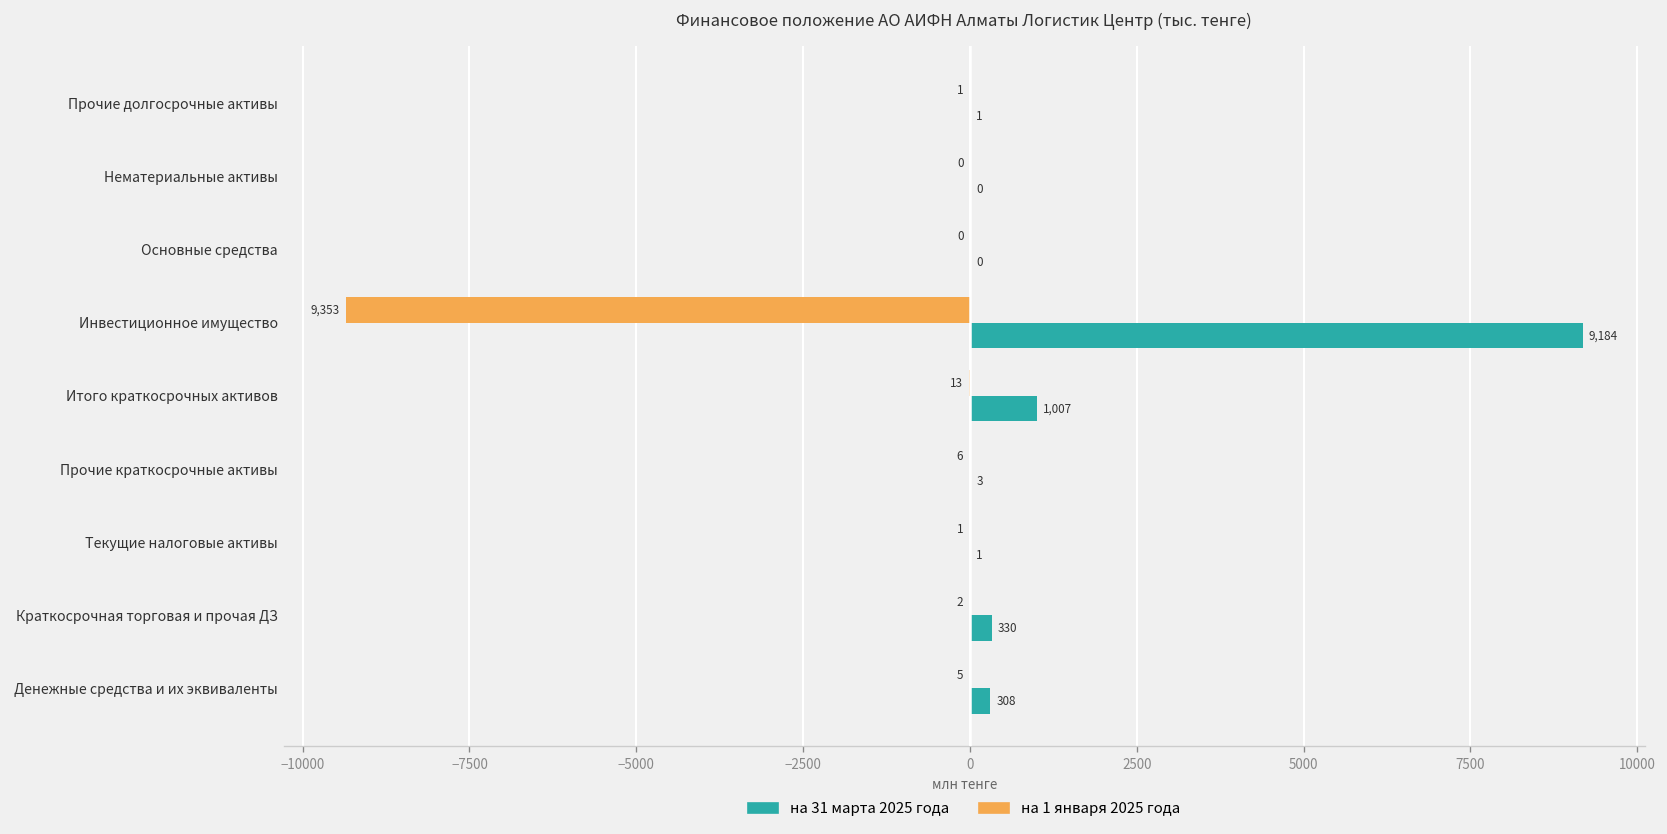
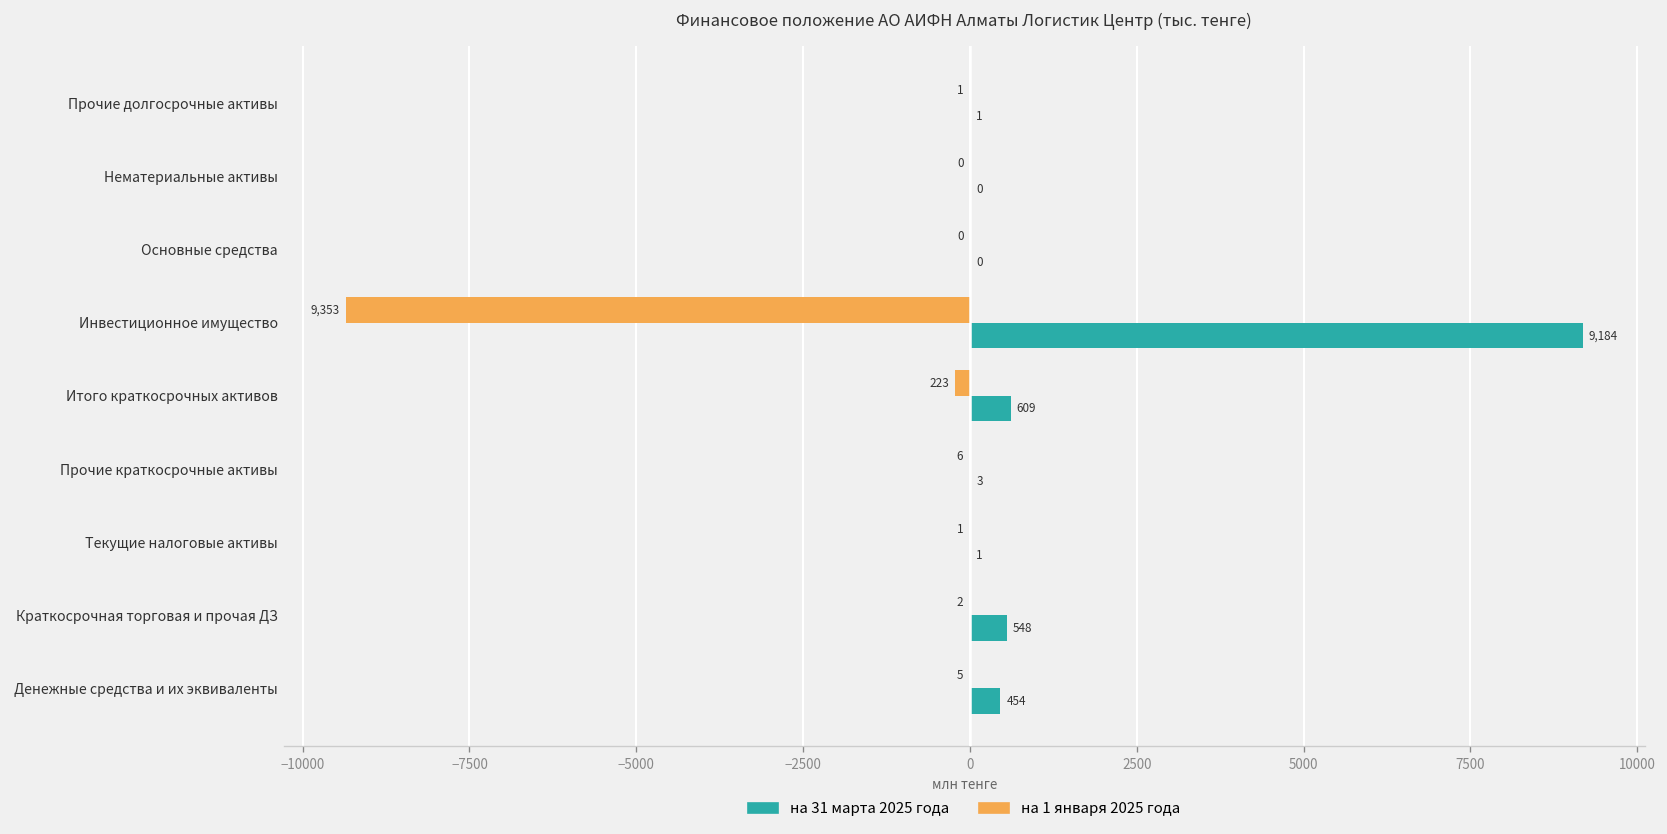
  {
    "на 31 марта 2025 года": {
      "Прочие долгосрочные активы": "1",
      "Нематериальные активы": "0",
      "Основные средства": "0",
      "Инвестиционное имущество": "9,184",
-     "Итого краткосрочных активов": "1,007",
+     "Итого краткосрочных активов": "609",
      "Прочие краткосрочные активы": "3",
      "Текущие налоговые активы": "1",
-     "Краткосрочная торговая и прочая ДЗ": "330",
-     "Денежные средства и их эквиваленты": "308"
+     "Краткосрочная торговая и прочая ДЗ": "548",
+     "Денежные средства и их эквиваленты": "454"
    },
    "на 1 января 2025 года": {
      "Нематериальные активы": "0",
      "Основные средства": "0",
-     "Итого краткосрочных активов": "13"
+     "Итого краткосрочных активов": "223"
    }
  }
